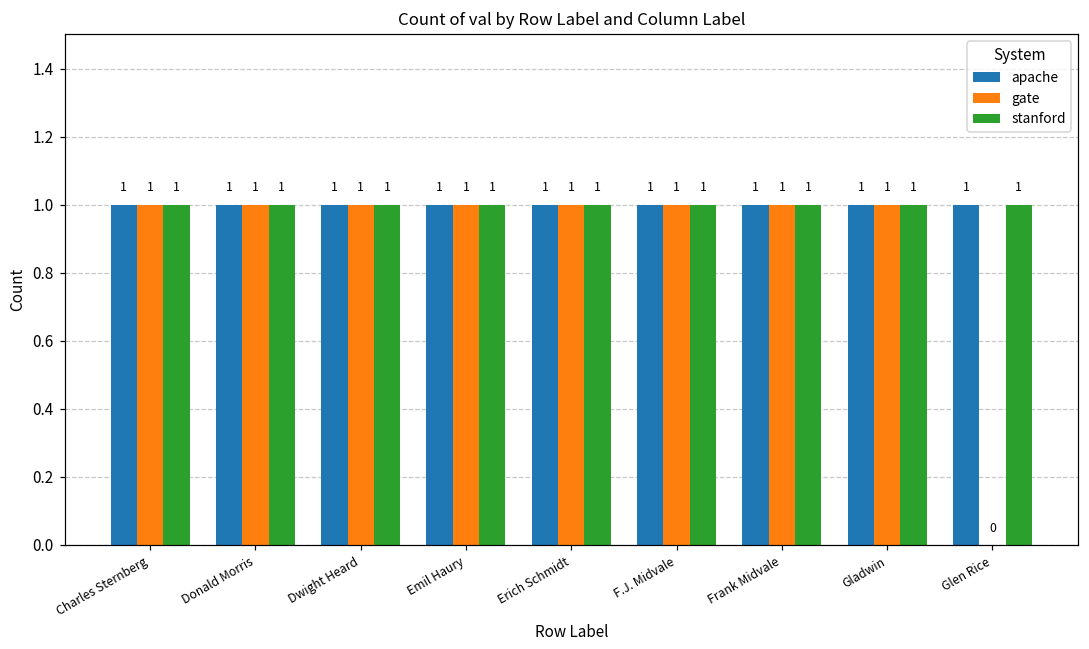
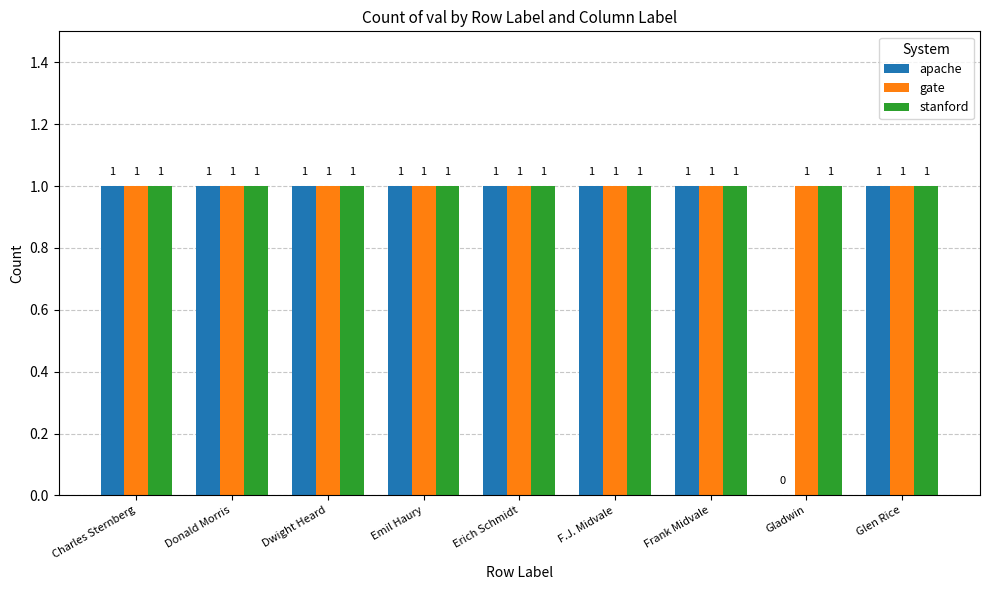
  {
    "apache": {
      "Charles Sternberg": 1,
      "Donald Morris": 1,
      "Dwight Heard": 1,
      "Emil Haury": 1,
      "Erich Schmidt": 1,
      "F.J. Midvale": 1,
      "Frank Midvale": 1,
-     "Gladwin": 1,
+     "Gladwin": 0,
      "Glen Rice": 1
    },
    "gate": {
      "Charles Sternberg": 1,
      "Donald Morris": 1,
      "Dwight Heard": 1,
      "Emil Haury": 1,
      "Erich Schmidt": 1,
      "F.J. Midvale": 1,
      "Frank Midvale": 1,
      "Gladwin": 1,
-     "Glen Rice": 0
+     "Glen Rice": 1
    },
    "stanford": {
      "Charles Sternberg": 1,
      "Donald Morris": 1,
      "Dwight Heard": 1,
      "Emil Haury": 1,
      "Erich Schmidt": 1,
      "F.J. Midvale": 1,
      "Frank Midvale": 1,
      "Gladwin": 1,
      "Glen Rice": 1
    }
  }
